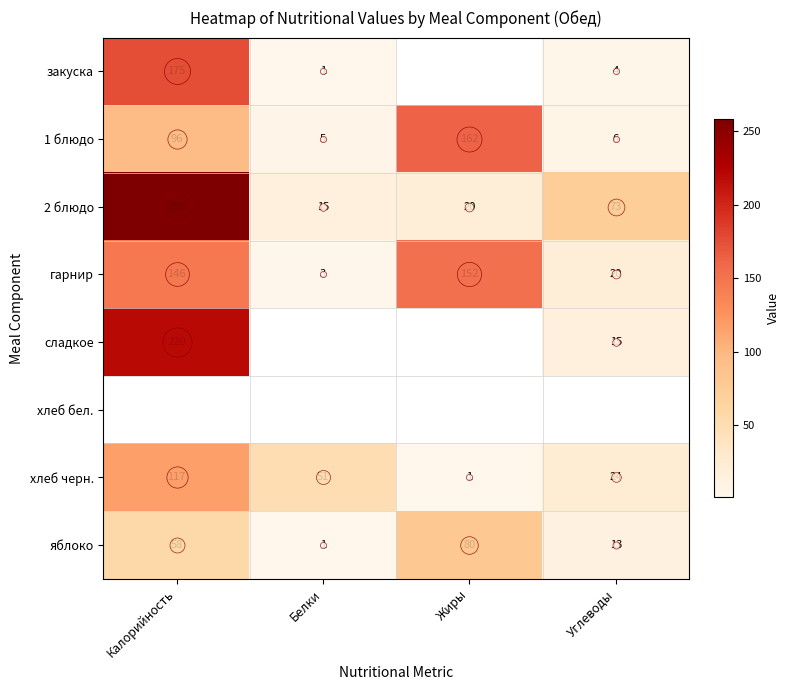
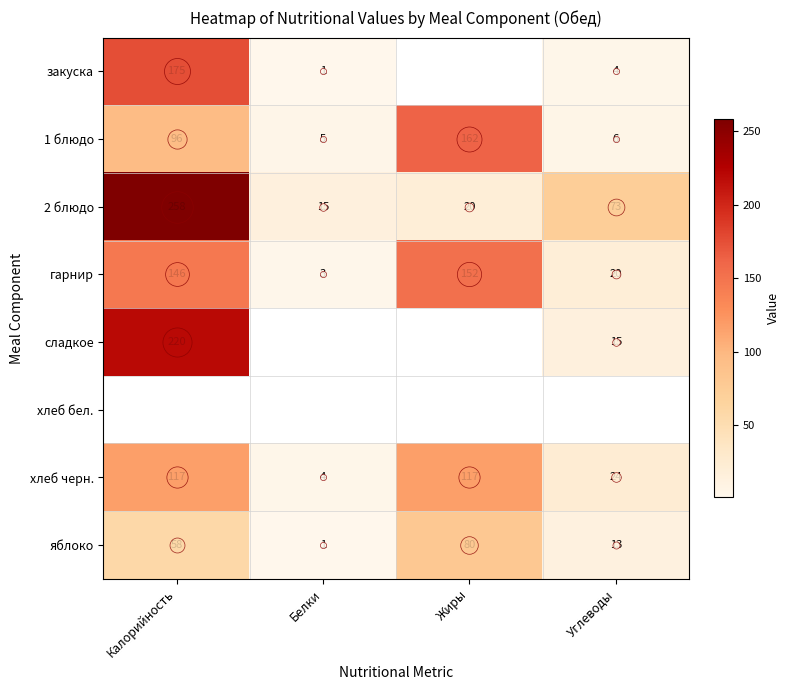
  {
    "хлеб черн.": {
-     "Белки": 51,
-     "Жиры": 1
+     "Белки": 4,
+     "Жиры": 117
    }
  }
